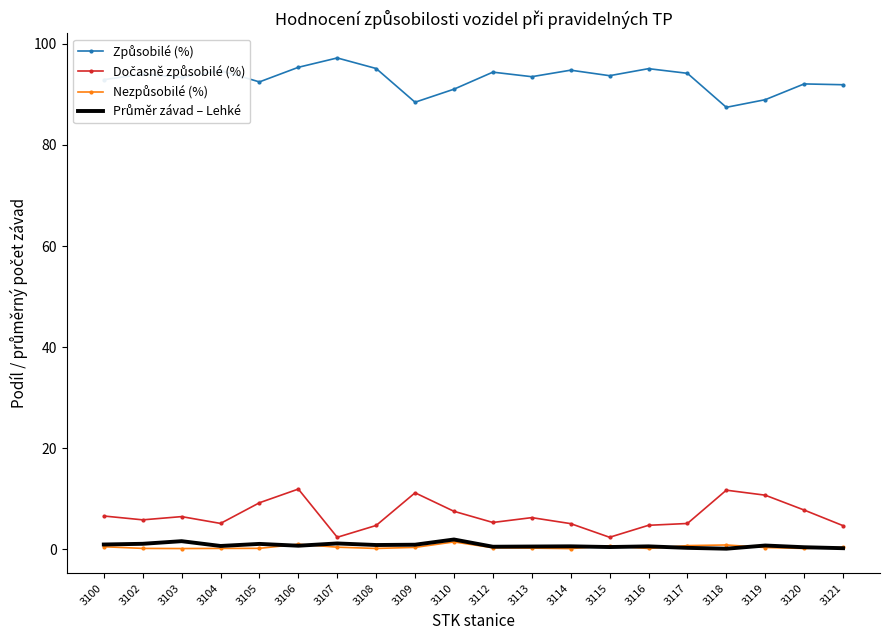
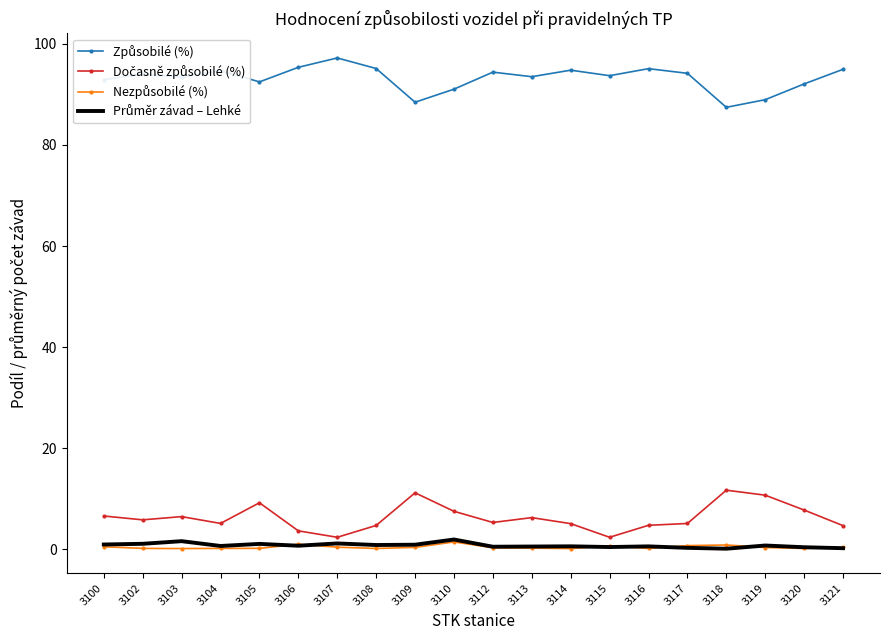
  {
    "Způsobilé (%)": {
      "3105": 92,
      "3106": 95,
      "3107": 97,
      "3108": 95,
      "3109": 88,
      "3110": 91,
      "3112": 94,
      "3113": 94,
      "3114": 95,
      "3115": 94,
      "3116": 95,
      "3117": 94,
      "3118": 87,
      "3119": 89,
      "3120": 92,
-     "3121": 92
+     "3121": 95
    },
    "Dočasně způsobilé (%)": {
      "3100": 7,
      "3102": 6,
      "3103": 6,
      "3104": 5,
      "3105": 9,
-     "3106": 12,
+     "3106": 4,
      "3107": 2,
      "3108": 5,
      "3109": 11,
      "3110": 8,
      "3112": 5,
      "3113": 6,
      "3114": 5,
      "3115": 2,
      "3116": 5,
      "3117": 5,
      "3118": 12,
      "3119": 11,
      "3120": 8,
      "3121": 5
    },
    "Nezpůsobilé (%)": {
      "3102": 0,
      "3103": 0,
      "3105": 0,
      "3107": 0,
      "3108": 0,
      "3109": 0,
      "3118": 1
    },
    "Průměr závad – Lehké": {
      "3102": 1,
      "3103": 2,
      "3105": 1,
      "3107": 1,
      "3108": 1,
      "3109": 1,
      "3118": 0
    }
  }
